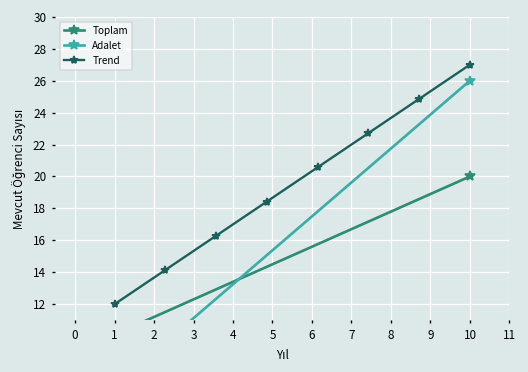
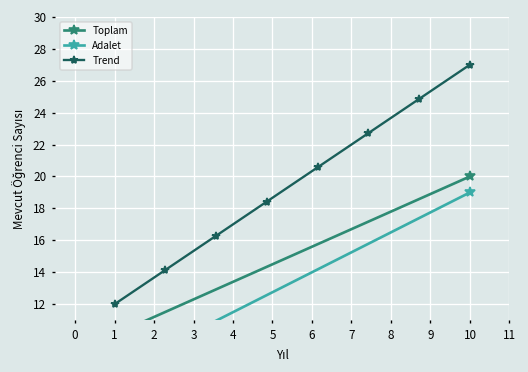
  {
    "Adalet": {
-     "10": 26
+     "10": 19
    }
  }
